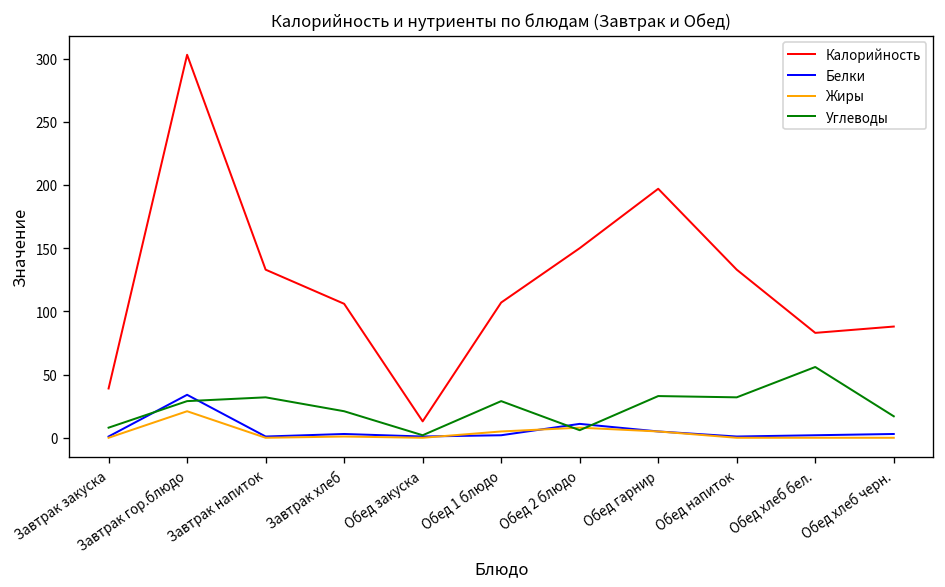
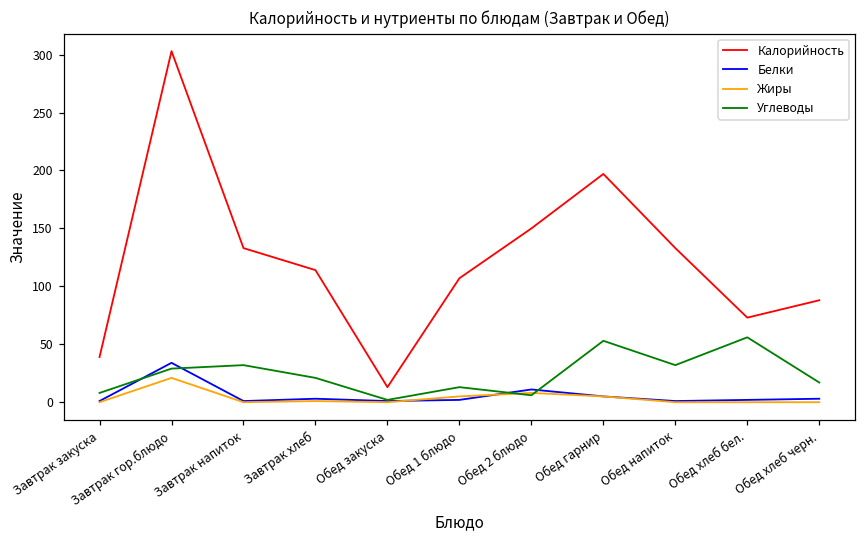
  {
    "Калорийность": {
      "Завтрак закуска": 39,
      "Завтрак гор.блюдо": 303,
      "Завтрак напиток": 133,
-     "Завтрак хлеб": 106,
+     "Завтрак хлеб": 114,
      "Обед закуска": 13,
      "Обед 1 блюдо": 107,
      "Обед 2 блюдо": 150,
      "Обед гарнир": 197,
      "Обед напиток": 133,
-     "Обед хлеб бел.": 83,
+     "Обед хлеб бел.": 73,
      "Обед хлеб черн.": 88
    },
    "Белки": {
      "Завтрак гор.блюдо": 34,
      "Обед 1 блюдо": 2,
      "Обед 2 блюдо": 11,
      "Обед хлеб черн.": 3
    },
    "Жиры": {
      "Завтрак гор.блюдо": 21,
      "Обед 1 блюдо": 5,
      "Обед хлеб черн.": 0
    },
    "Углеводы": {
      "Завтрак закуска": 8,
      "Завтрак гор.блюдо": 29,
      "Завтрак напиток": 32,
      "Завтрак хлеб": 21,
-     "Обед 1 блюдо": 29,
-     "Обед гарнир": 33,
+     "Обед 1 блюдо": 13,
+     "Обед гарнир": 53,
      "Обед напиток": 32,
      "Обед хлеб бел.": 56,
      "Обед хлеб черн.": 17
    }
  }
